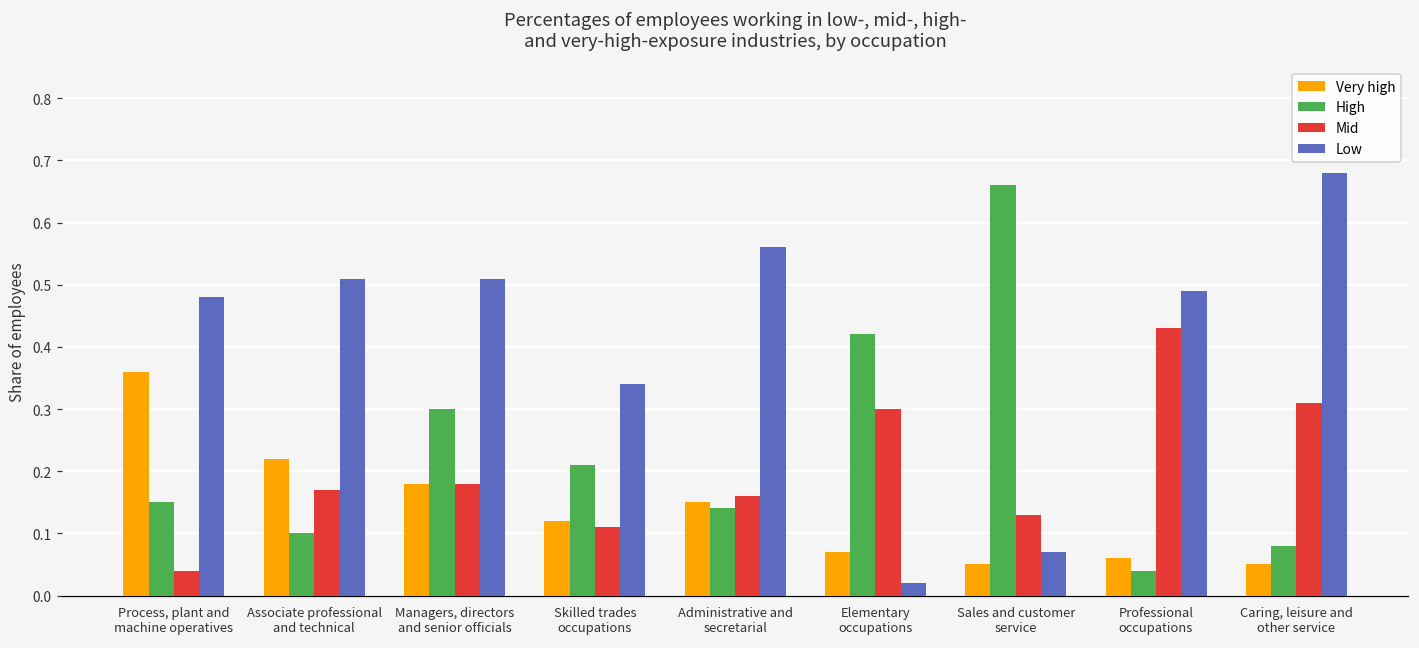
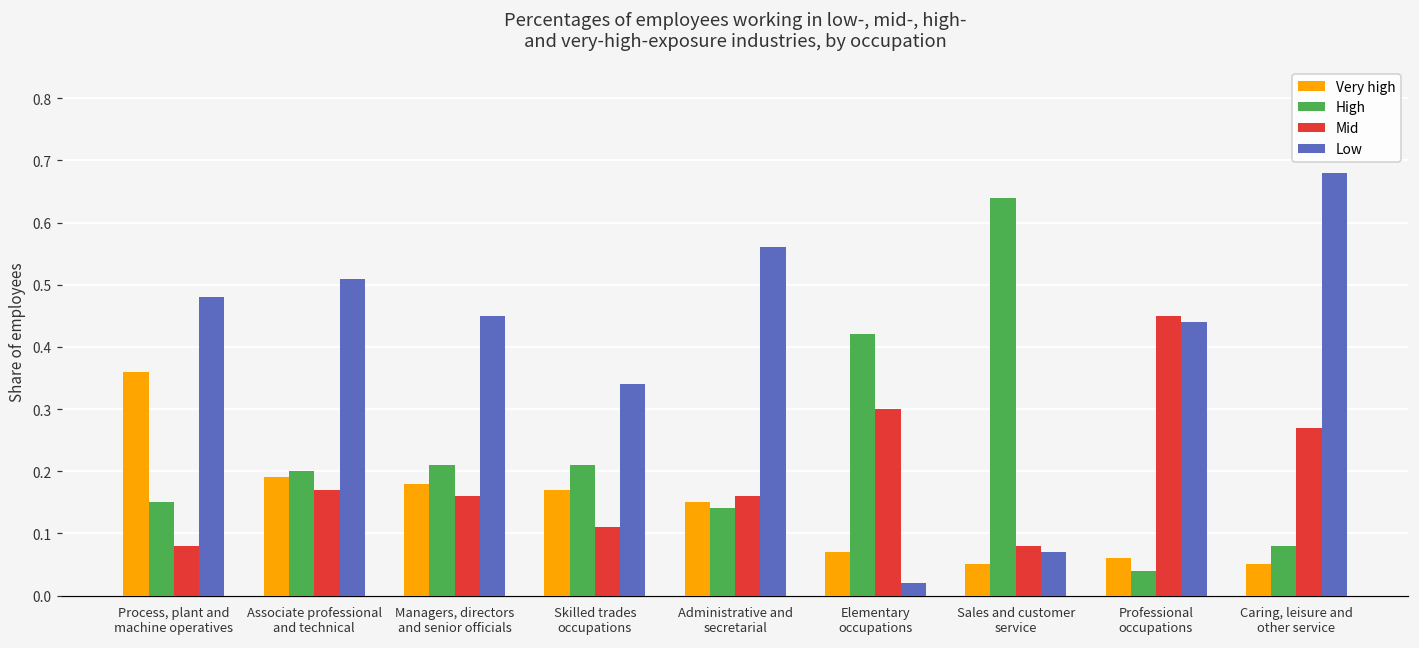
  {
    "Very high": {
      "Process, plant and machine operatives": 0.36,
-     "Associate professional and technical": 0.22,
+     "Associate professional and technical": 0.19,
      "Managers, directors and senior officials": 0.18,
-     "Skilled trades occupations": 0.12,
+     "Skilled trades occupations": 0.17,
      "Administrative and secretarial": 0.15,
      "Elementary occupations": 0.07,
      "Sales and customer service": 0.05,
      "Professional occupations": 0.06,
      "Caring, leisure and other service": 0.05
    },
    "High": {
      "Process, plant and machine operatives": 0.15,
-     "Associate professional and technical": 0.1,
-     "Managers, directors and senior officials": 0.30,
+     "Associate professional and technical": 0.2,
+     "Managers, directors and senior officials": 0.21,
      "Skilled trades occupations": 0.21,
      "Administrative and secretarial": 0.14,
      "Elementary occupations": 0.42,
-     "Sales and customer service": 0.66,
+     "Sales and customer service": 0.64,
      "Professional occupations": 0.04,
      "Caring, leisure and other service": 0.08
    },
    "Mid": {
-     "Process, plant and machine operatives": 0.04,
+     "Process, plant and machine operatives": 0.08,
      "Associate professional and technical": 0.17,
-     "Managers, directors and senior officials": 0.18,
+     "Managers, directors and senior officials": 0.16,
      "Skilled trades occupations": 0.11,
      "Administrative and secretarial": 0.16,
      "Elementary occupations": 0.30,
-     "Sales and customer service": 0.13,
-     "Professional occupations": 0.43,
-     "Caring, leisure and other service": 0.31
+     "Sales and customer service": 0.08,
+     "Professional occupations": 0.45,
+     "Caring, leisure and other service": 0.27
    },
    "Low": {
      "Process, plant and machine operatives": 0.48,
      "Associate professional and technical": 0.51,
-     "Managers, directors and senior officials": 0.51,
+     "Managers, directors and senior officials": 0.45,
      "Skilled trades occupations": 0.34,
      "Administrative and secretarial": 0.56,
      "Elementary occupations": 0.02,
      "Sales and customer service": 0.07,
-     "Professional occupations": 0.49,
+     "Professional occupations": 0.44,
      "Caring, leisure and other service": 0.68
    }
  }
